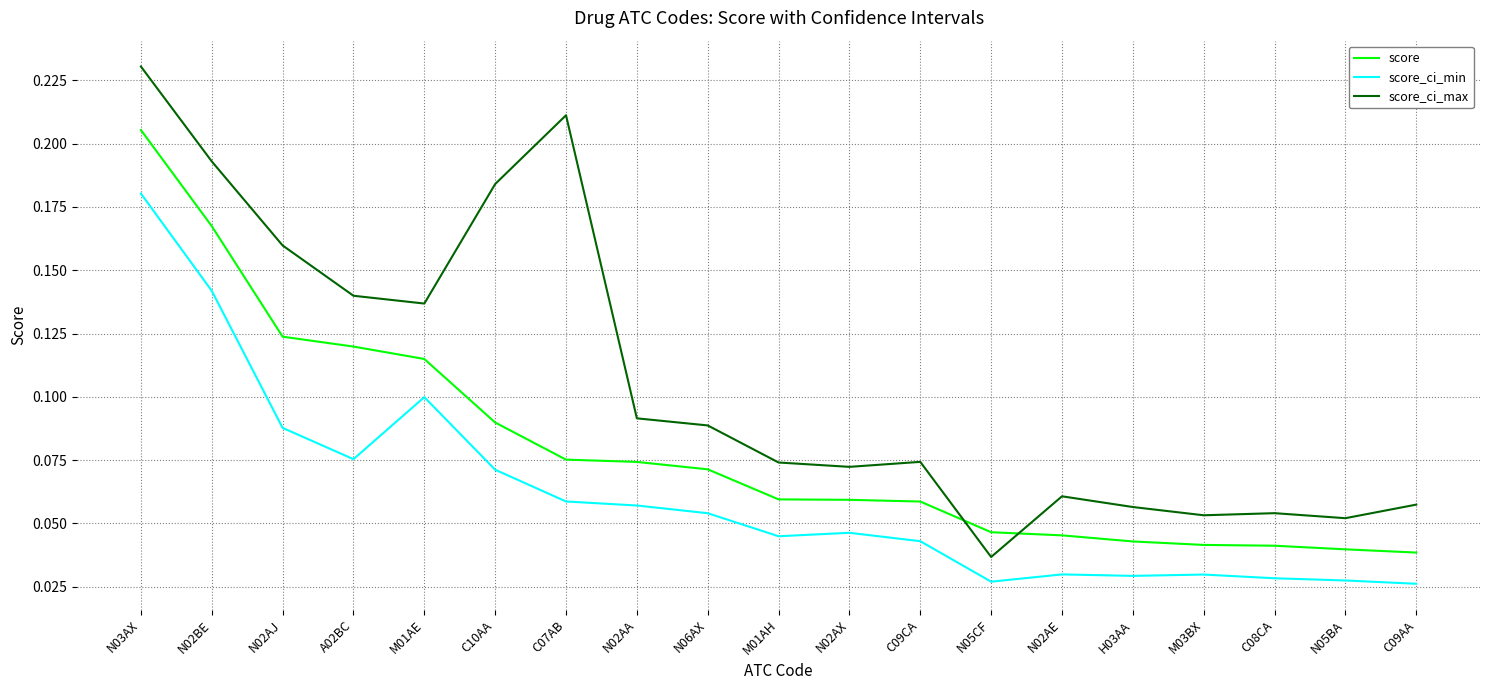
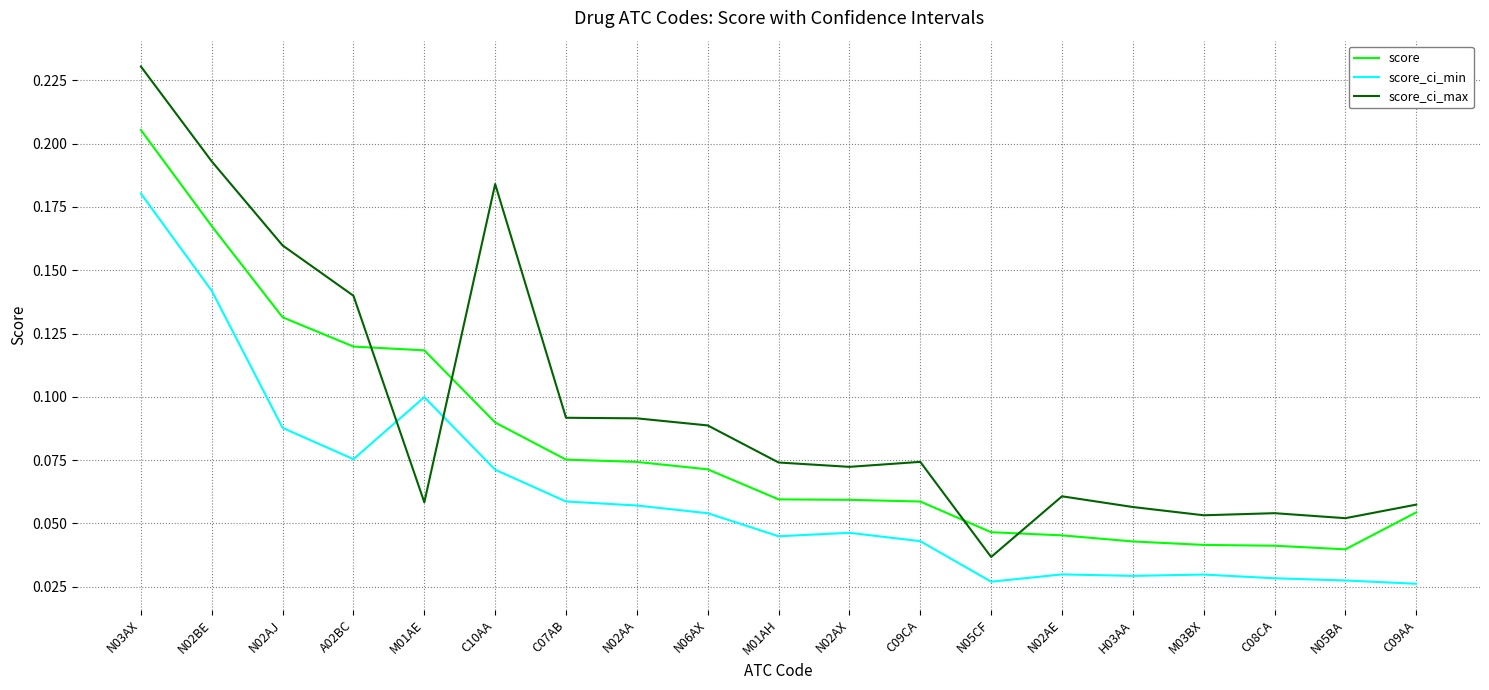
  {
    "score": {
      "N03AX": 0.205,
      "N02BE": 0.167,
-     "N02AJ": 0.124,
+     "N02AJ": 0.131,
      "A02BC": 0.120,
-     "M01AE": 0.115,
+     "M01AE": 0.118,
      "C10AA": 0.090,
      "C07AB": 0.075,
      "N02AA": 0.074,
      "N06AX": 0.071,
      "M01AH": 0.059,
      "N02AX": 0.059,
      "C09CA": 0.059,
      "N05CF": 0.046,
      "N02AE": 0.045,
      "H03AA": 0.043,
      "M03BX": 0.041,
      "C08CA": 0.041,
      "N05BA": 0.040,
-     "C09AA": 0.038
+     "C09AA": 0.054
    },
    "score_ci_min": {
      "N03AX": 0.180,
      "N02BE": 0.142,
      "N02AJ": 0.088,
      "A02BC": 0.075,
      "M01AE": 0.100,
      "C10AA": 0.071,
      "C07AB": 0.059,
      "N02AA": 0.057,
      "N06AX": 0.054,
      "M01AH": 0.045,
      "N02AX": 0.046,
      "C09CA": 0.043,
      "N05CF": 0.027,
      "N02AE": 0.030,
      "H03AA": 0.029,
      "M03BX": 0.030,
      "C08CA": 0.028,
      "N05BA": 0.027,
      "C09AA": 0.026
    },
    "score_ci_max": {
      "N03AX": 0.230,
      "N02BE": 0.193,
      "N02AJ": 0.160,
      "A02BC": 0.140,
-     "M01AE": 0.137,
+     "M01AE": 0.058,
      "C10AA": 0.184,
-     "C07AB": 0.211,
+     "C07AB": 0.092,
      "N02AA": 0.091,
      "N06AX": 0.089,
      "M01AH": 0.074,
      "N02AX": 0.072,
      "C09CA": 0.074,
      "N05CF": 0.037,
      "N02AE": 0.061,
      "H03AA": 0.056,
      "M03BX": 0.053,
      "C08CA": 0.054,
      "N05BA": 0.052,
      "C09AA": 0.057
    }
  }
